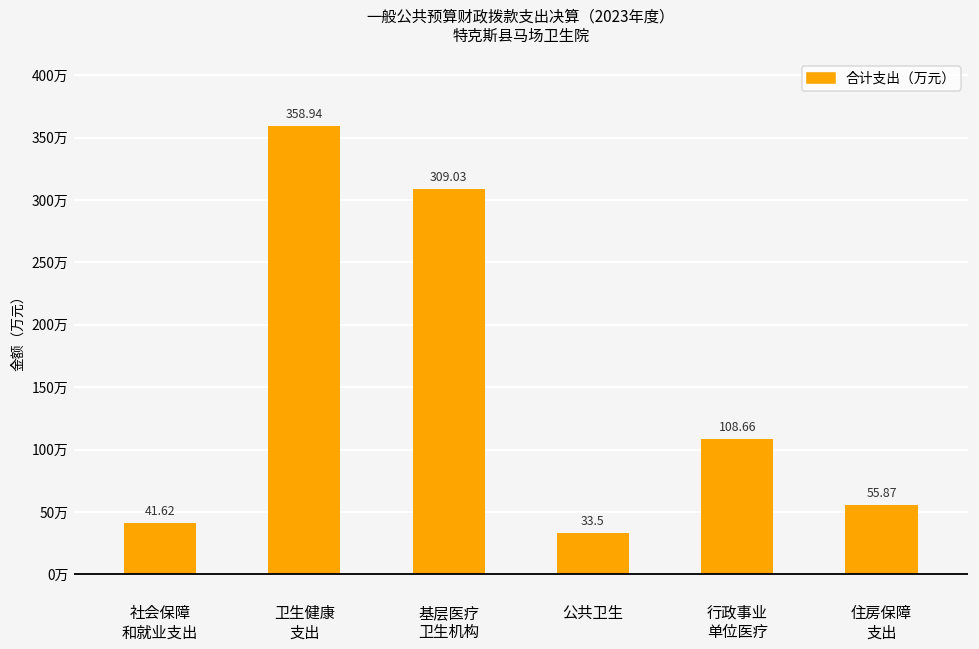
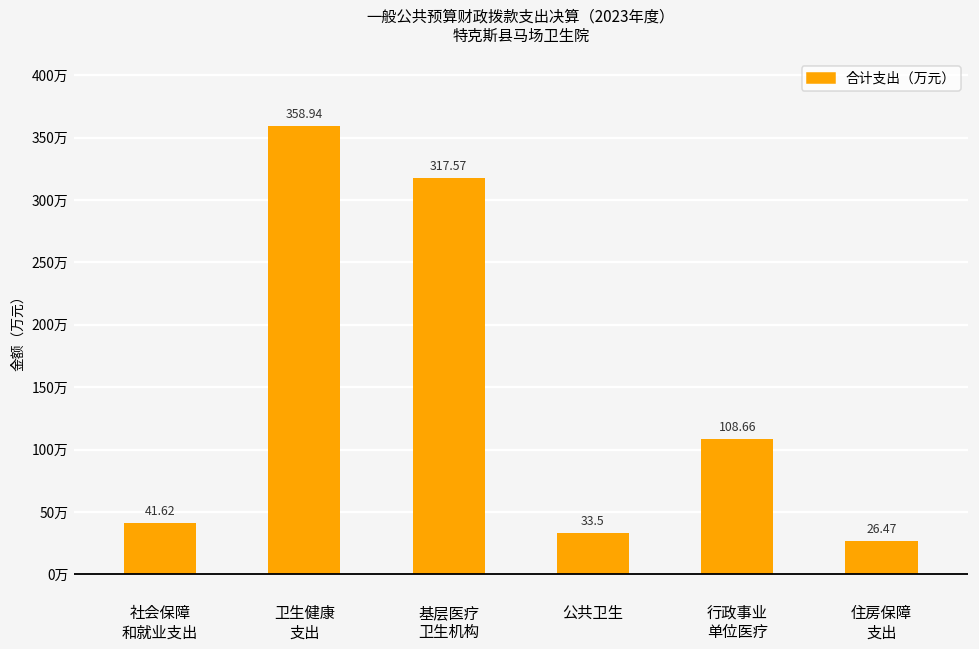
  {
    "社会保障 和就业支出": 41.62,
    "卫生健康 支出": 358.94,
-   "基层医疗 卫生机构": 309.03,
+   "基层医疗 卫生机构": 317.57,
    "公共卫生": 33.5,
    "行政事业 单位医疗": 108.66,
-   "住房保障 支出": 55.87
+   "住房保障 支出": 26.47
  }
